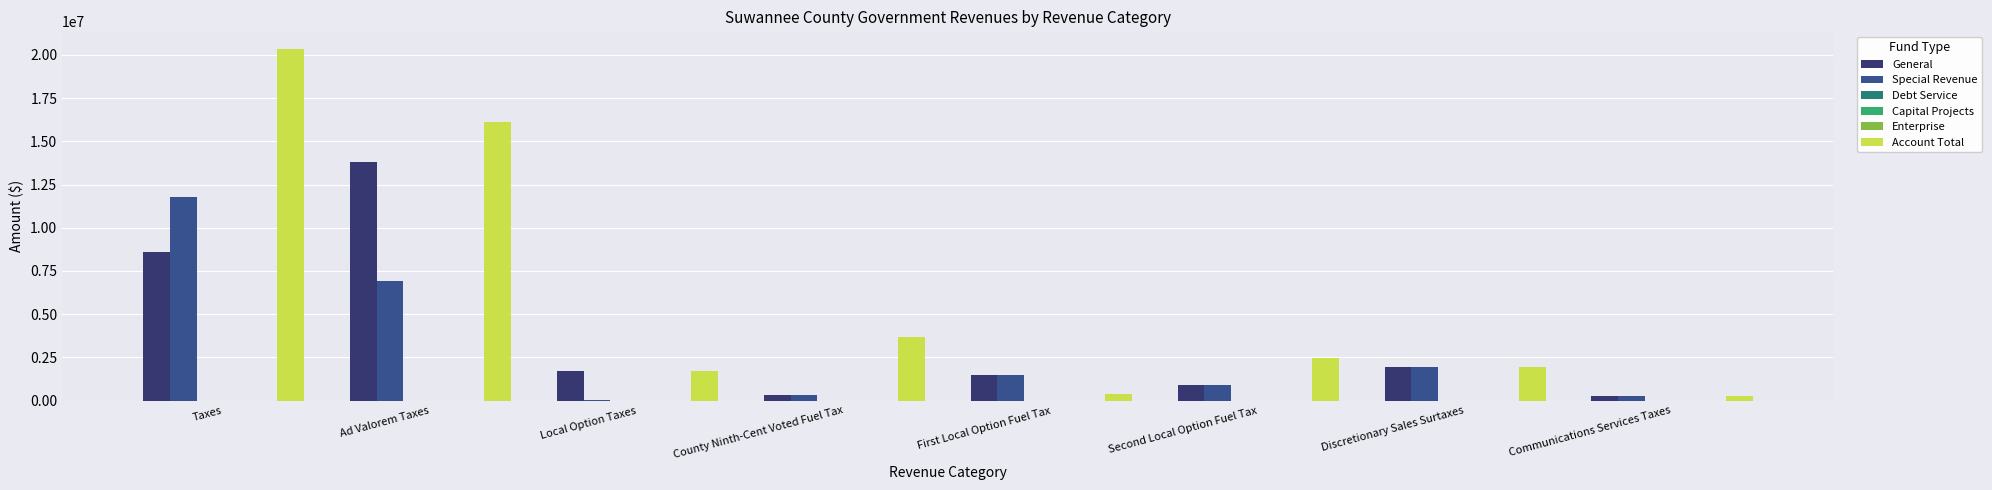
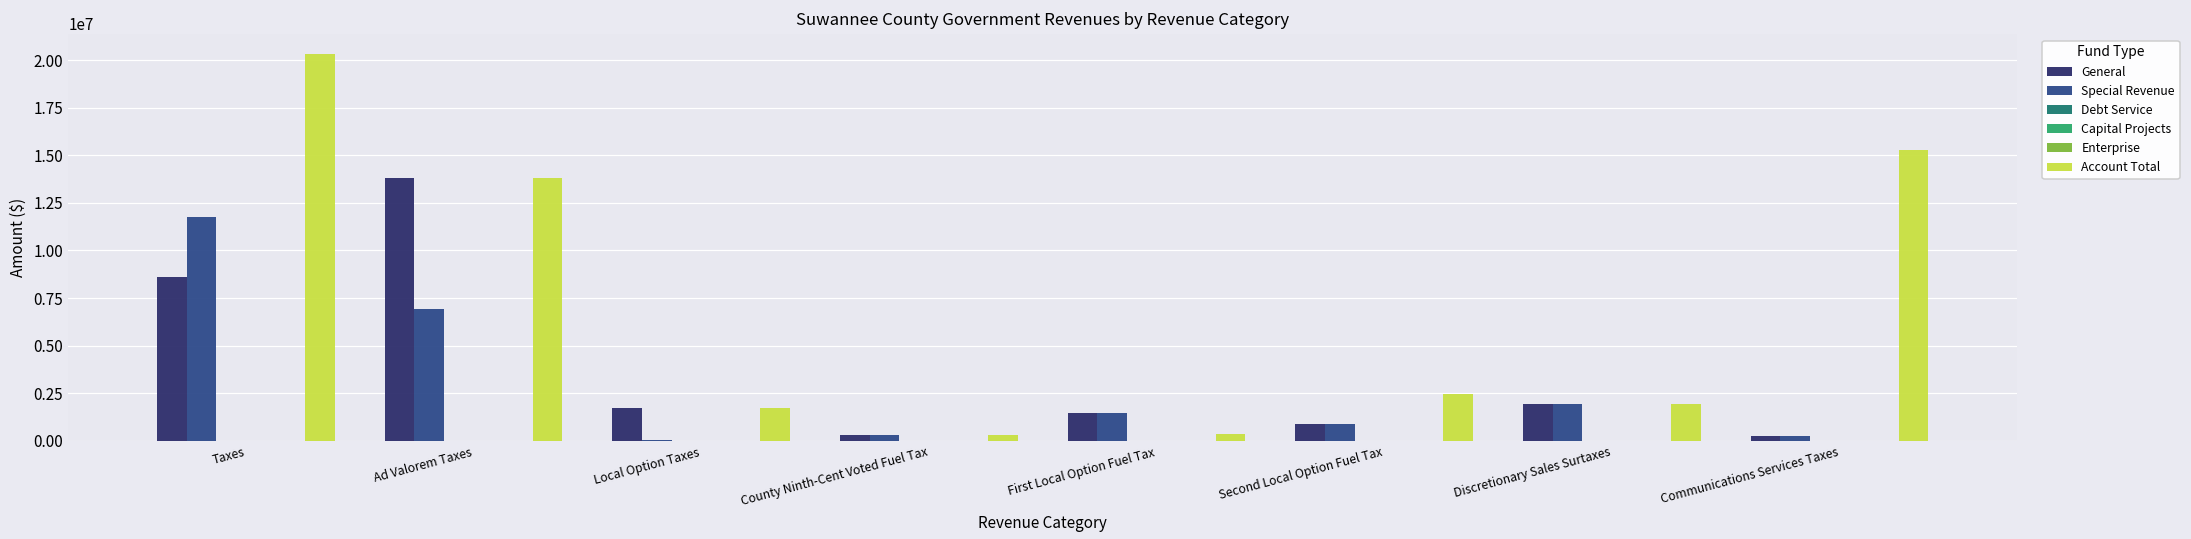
  {
    "Enterprise": {
      "Taxes": 0,
      "Ad Valorem Taxes": 0,
      "Local Option Taxes": 0,
      "County Ninth-Cent Voted Fuel Tax": 0,
      "First Local Option Fuel Tax": 0,
      "Second Local Option Fuel Tax": 0,
      "Discretionary Sales Surtaxes": 0,
      "Communications Services Taxes": 0
    },
    "Account Total": {
      "Taxes": 20300000,
-     "Ad Valorem Taxes": 16100000,
+     "Ad Valorem Taxes": 13800000,
      "Local Option Taxes": 1700000,
-     "County Ninth-Cent Voted Fuel Tax": 3700000,
+     "County Ninth-Cent Voted Fuel Tax": 300000,
      "First Local Option Fuel Tax": 400000,
      "Second Local Option Fuel Tax": 2500000,
      "Discretionary Sales Surtaxes": 1900000,
-     "Communications Services Taxes": 200000
+     "Communications Services Taxes": 15300000
    }
  }
